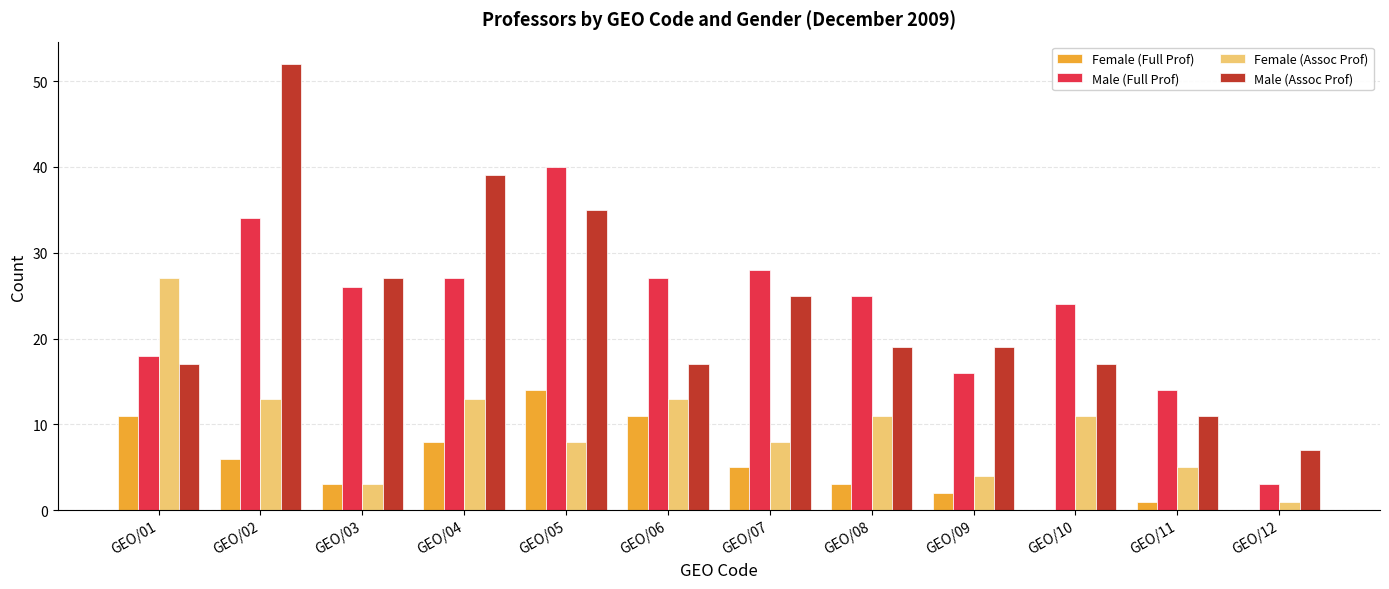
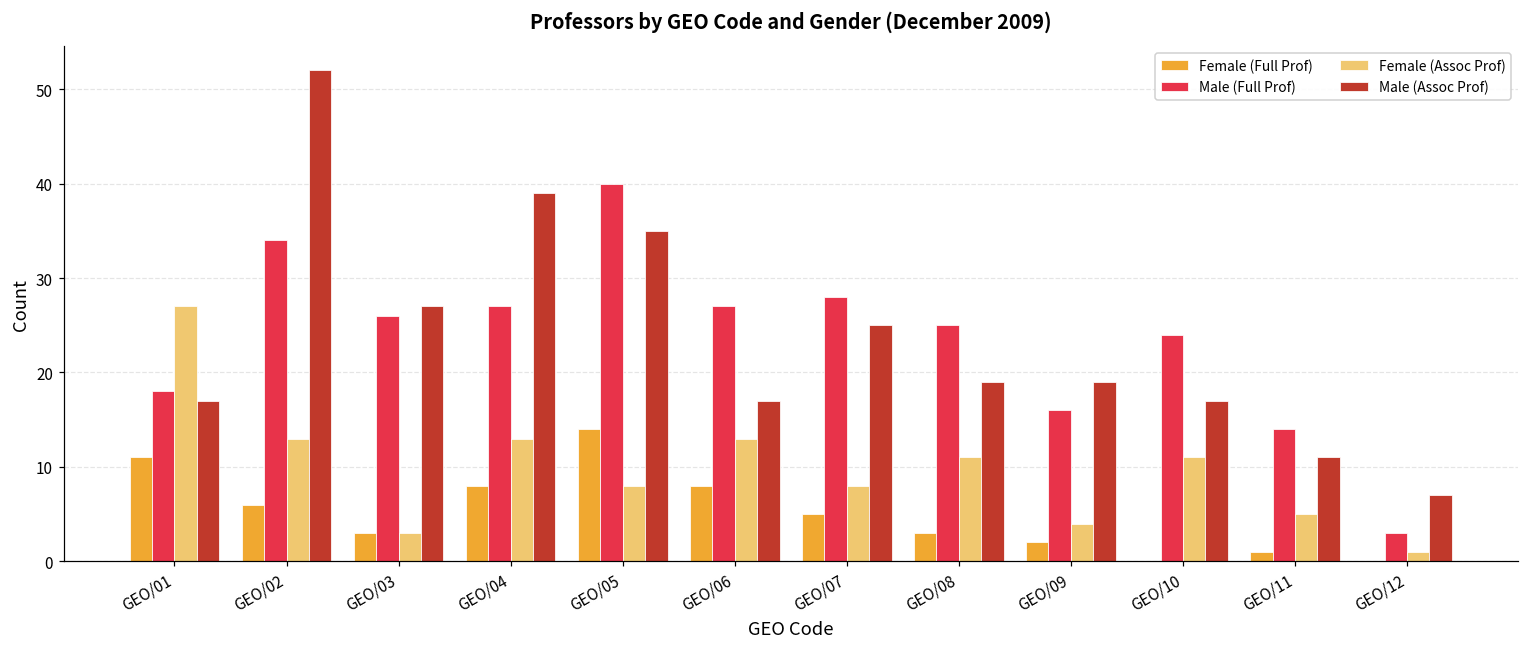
  {
    "Female (Full Prof)": {
      "GEO/01": 11,
      "GEO/02": 6,
      "GEO/03": 3,
      "GEO/04": 8,
      "GEO/05": 14,
-     "GEO/06": 11,
+     "GEO/06": 8,
      "GEO/07": 5,
      "GEO/08": 3,
      "GEO/09": 2,
      "GEO/10": 0,
      "GEO/11": 1,
      "GEO/12": 0
    },
    "Female (Assoc Prof)": {
      "GEO/01": 27,
      "GEO/02": 13,
      "GEO/03": 3,
      "GEO/04": 13,
      "GEO/05": 8,
      "GEO/06": 13,
      "GEO/07": 8,
      "GEO/08": 11,
      "GEO/09": 4,
      "GEO/10": 11,
      "GEO/11": 5,
      "GEO/12": 1
    }
  }
